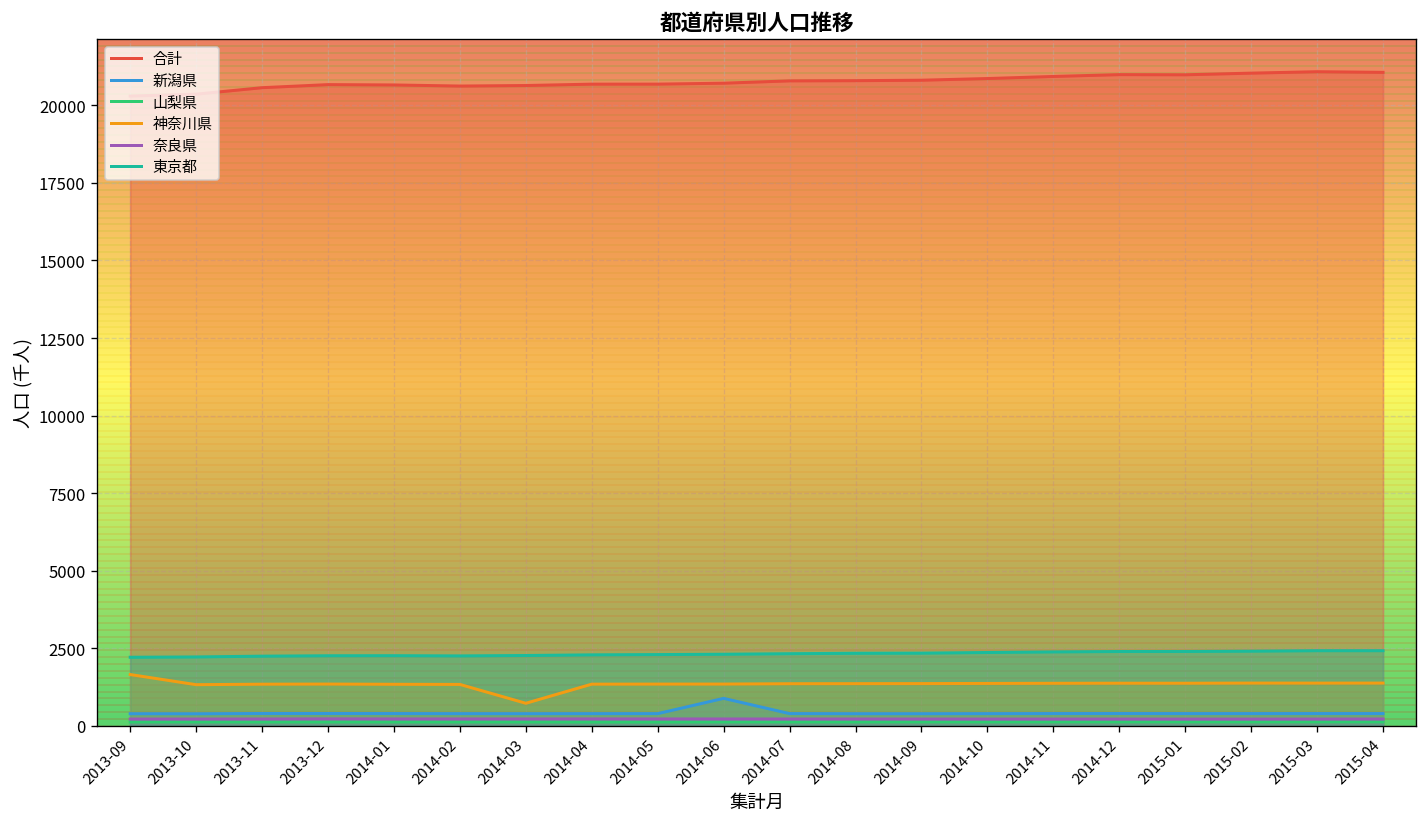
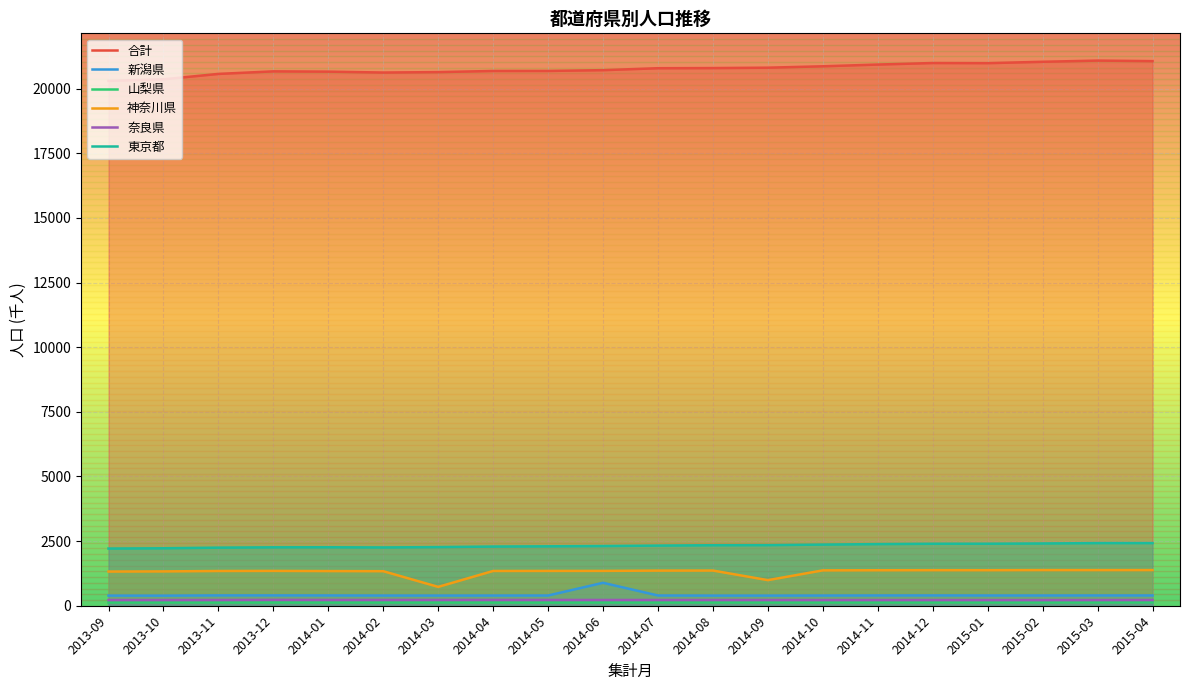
  {
    "合計": {
      "2013-11": 20600,
      "2013-12": 20700,
      "2014-01": 20700,
      "2014-02": 20600,
      "2014-03": 20600,
      "2014-04": 20700,
      "2014-05": 20700,
      "2014-06": 20700,
      "2014-07": 20800,
      "2014-08": 20800,
      "2014-09": 20800,
      "2014-10": 20900,
      "2014-11": 20900,
      "2014-12": 21000,
      "2015-01": 21000,
      "2015-02": 21000,
      "2015-03": 21100,
      "2015-04": 21100
    },
    "新潟県": {
      "2013-09": 400,
      "2013-10": 400,
      "2013-11": 400,
      "2013-12": 400,
      "2014-01": 400,
      "2014-02": 400,
      "2014-03": 400,
      "2014-04": 400,
      "2014-05": 400,
      "2014-06": 900,
      "2014-07": 400,
      "2014-08": 400,
      "2014-09": 400,
      "2014-10": 400,
      "2014-11": 400,
      "2014-12": 400,
      "2015-01": 400,
      "2015-02": 400,
      "2015-03": 400,
      "2015-04": 400
    },
    "神奈川県": {
-     "2013-09": 1700,
+     "2013-09": 1300,
      "2013-10": 1300,
      "2013-11": 1300,
      "2013-12": 1300,
      "2014-01": 1300,
      "2014-02": 1300,
      "2014-03": 700,
      "2014-04": 1300,
      "2014-05": 1300,
      "2014-06": 1300,
      "2014-07": 1400,
      "2014-08": 1400,
-     "2014-09": 1400,
+     "2014-09": 1000,
      "2014-10": 1400,
      "2014-11": 1400,
      "2014-12": 1400,
      "2015-01": 1400,
      "2015-02": 1400,
      "2015-03": 1400,
      "2015-04": 1400
    },
    "奈良県": {
      "2013-12": 200,
      "2014-01": 200,
      "2014-02": 200,
      "2014-03": 200,
      "2014-04": 200,
      "2014-05": 200
    }
  }
